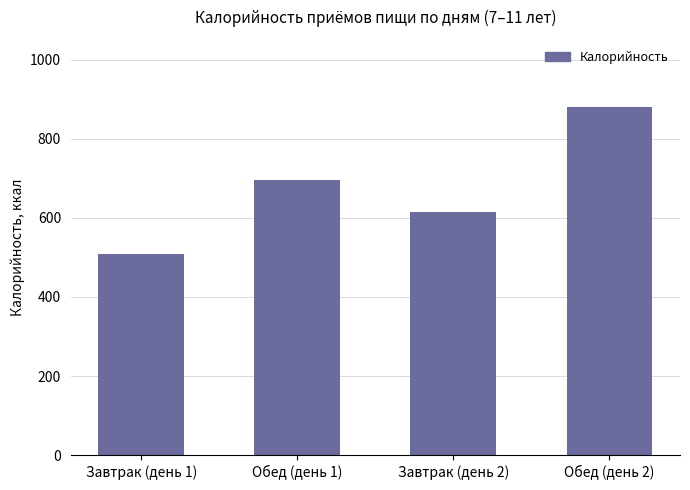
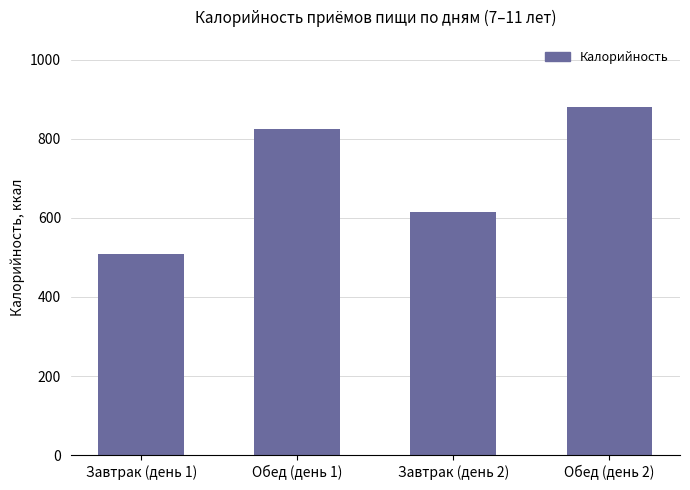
  {
    "Завтрак (день 1)": 510,
-   "Обед (день 1)": 700,
+   "Обед (день 1)": 830,
    "Завтрак (день 2)": 610,
    "Обед (день 2)": 880
  }
